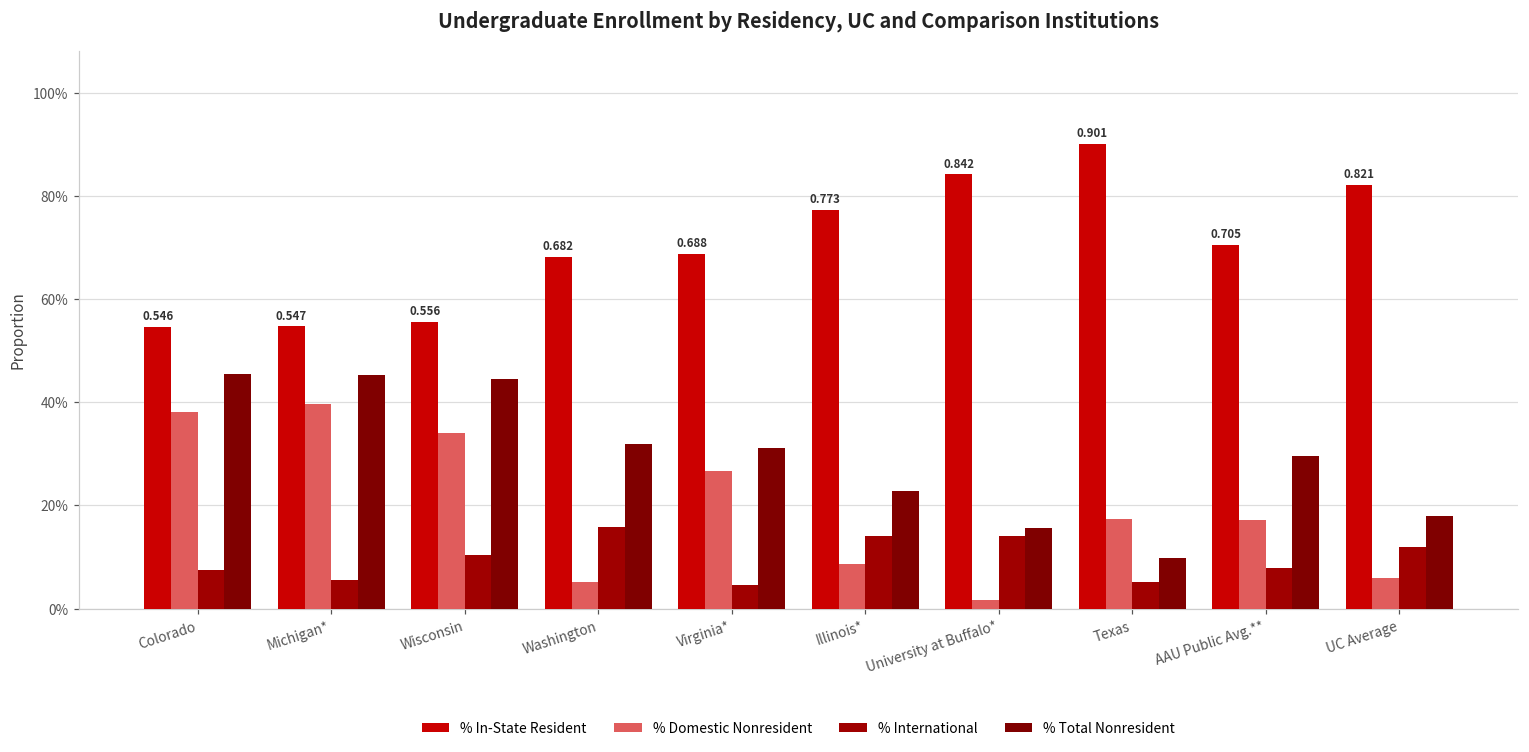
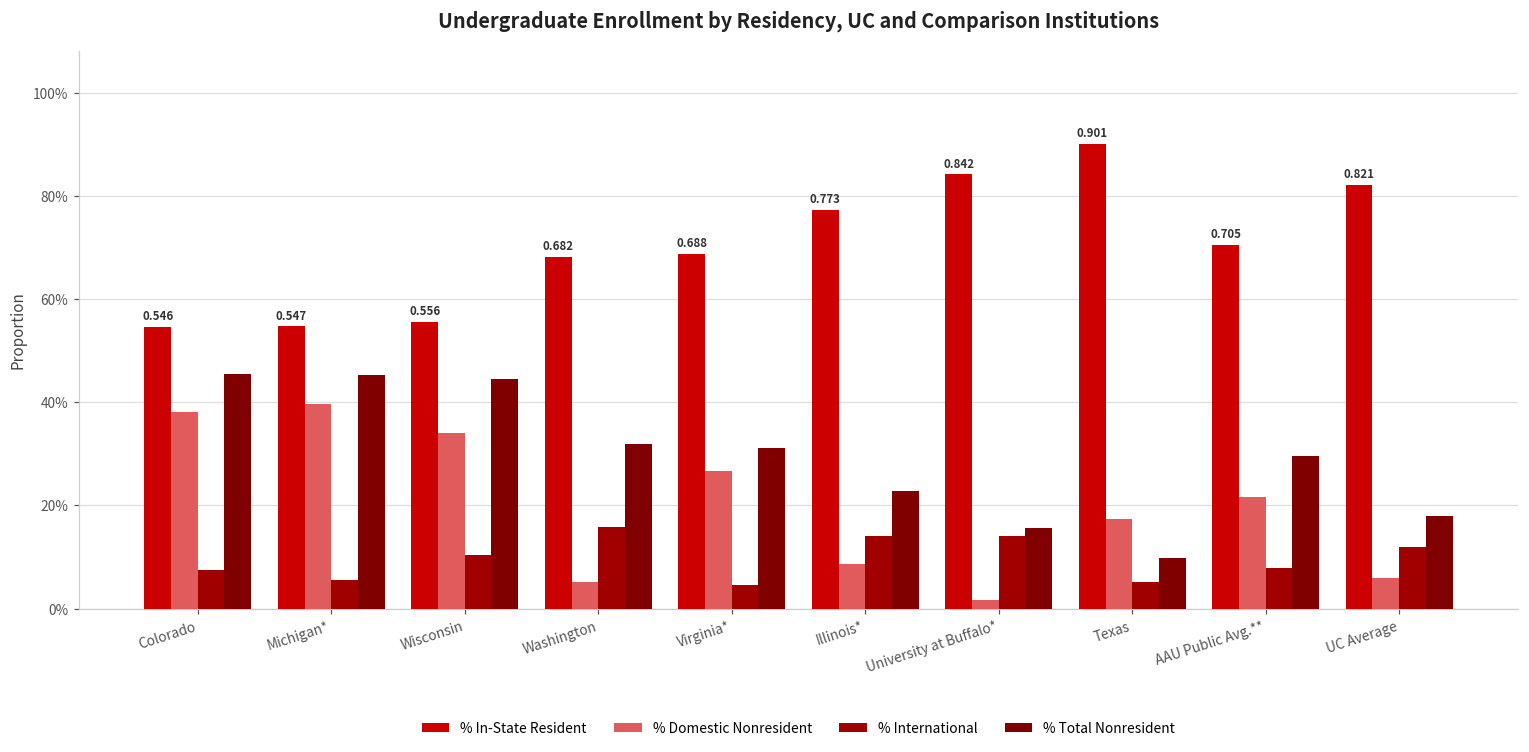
  {
    "% Domestic Nonresident": {
      "Colorado": "38%",
      "Michigan*": "40%",
      "Wisconsin": "34%",
      "Washington": "5%",
      "Virginia*": "27%",
      "Illinois*": "9%",
      "University at Buffalo*": "2%",
      "Texas": "17%",
-     "AAU Public Avg.**": "17%",
+     "AAU Public Avg.**": "22%",
      "UC Average": "6%"
    }
  }
